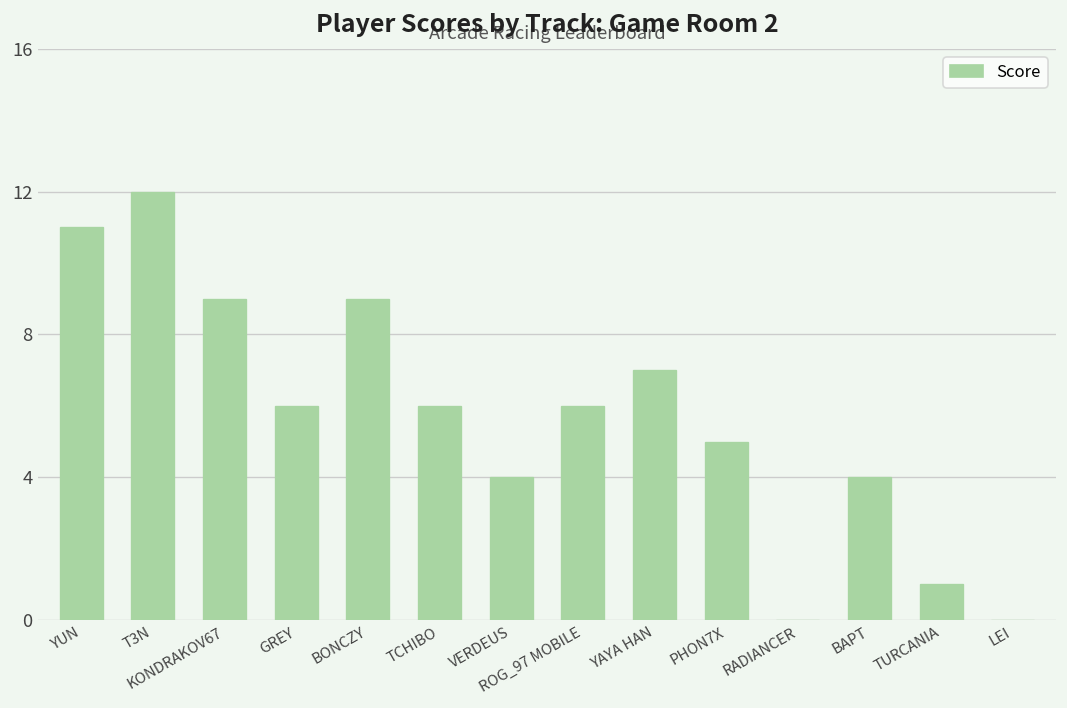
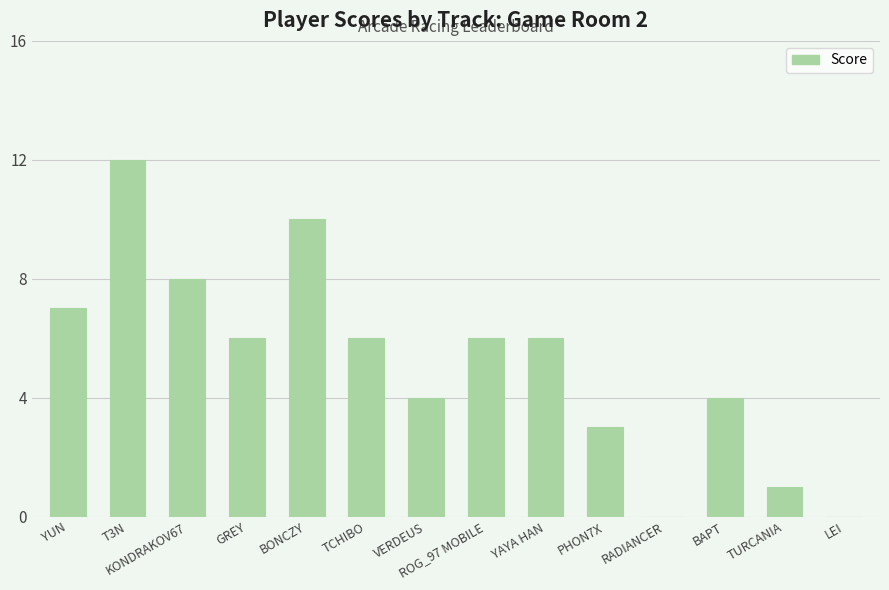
  {
-   "YUN": 11,
+   "YUN": 7,
    "T3N": 12,
-   "KONDRAKOV67": 9,
+   "KONDRAKOV67": 8,
    "GREY": 6,
-   "BONCZY": 9,
+   "BONCZY": 10,
    "TCHIBO": 6,
    "VERDEUS": 4,
    "ROG_97 MOBILE": 6,
-   "YAYA HAN": 7,
-   "PHON7X": 5,
+   "YAYA HAN": 6,
+   "PHON7X": 3,
    "RADIANCER": 0,
    "BAPT": 4,
    "TURCANIA": 1,
    "LEI": 0
  }
